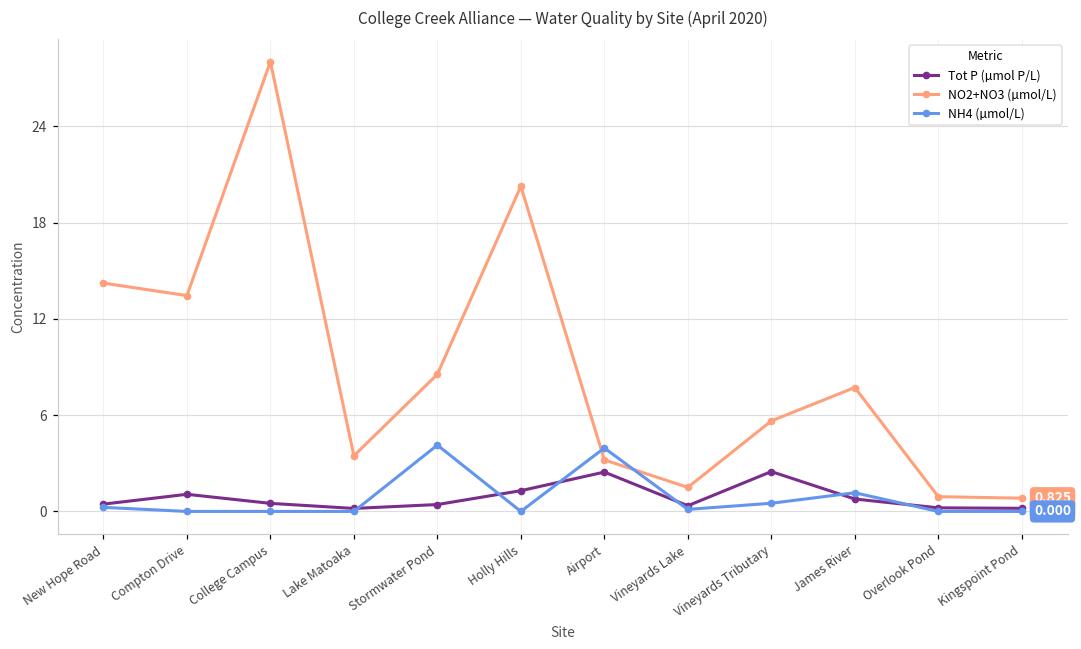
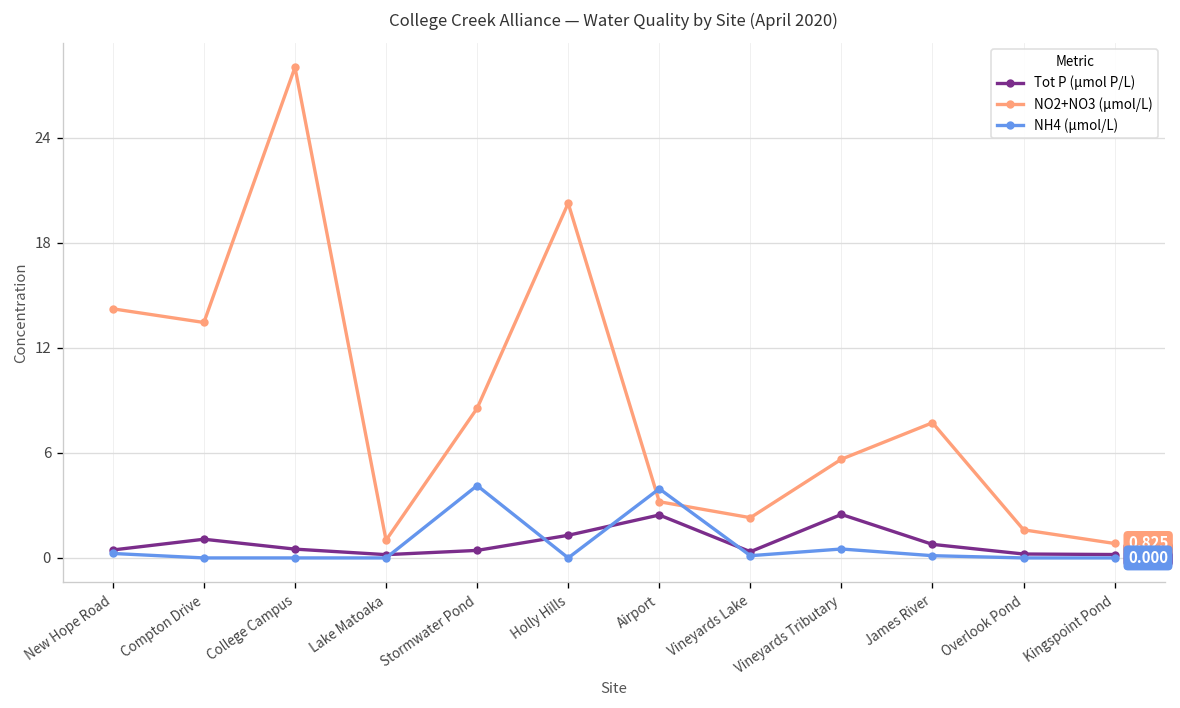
  {
    "Tot P (µmol P/L)": {
      "New Hope Road": 0.5,
      "Compton Drive": 1.1,
      "College Campus": 0.5,
      "Lake Matoaka": 0.2,
      "Stormwater Pond": 0.4,
      "Holly Hills": 1.3,
      "Airport": 2.5,
      "Vineyards Lake": 0.4,
      "Vineyards Tributary": 2.5,
      "James River": 0.8,
      "Overlook Pond": 0.2
    },
    "NO2+NO3 (µmol/L)": {
      "New Hope Road": 14.2,
      "Compton Drive": 13.5,
      "College Campus": 28.0,
-     "Lake Matoaka": 3.5,
+     "Lake Matoaka": 1.0,
      "Stormwater Pond": 8.6,
      "Holly Hills": 20.3,
      "Airport": 3.2,
-     "Vineyards Lake": 1.5,
+     "Vineyards Lake": 2.3,
      "Vineyards Tributary": 5.6,
      "James River": 7.7,
-     "Overlook Pond": 0.9
+     "Overlook Pond": 1.6
    },
    "NH4 (µmol/L)": {
      "New Hope Road": 0.3,
      "Compton Drive": 0.0,
      "College Campus": 0.0,
      "Lake Matoaka": 0.0,
      "Stormwater Pond": 4.1,
      "Holly Hills": 0.0,
      "Airport": 4.0,
      "Vineyards Lake": 0.1,
      "Vineyards Tributary": 0.5,
-     "James River": 1.2,
+     "James River": 0.1,
      "Overlook Pond": 0.0
    }
  }
